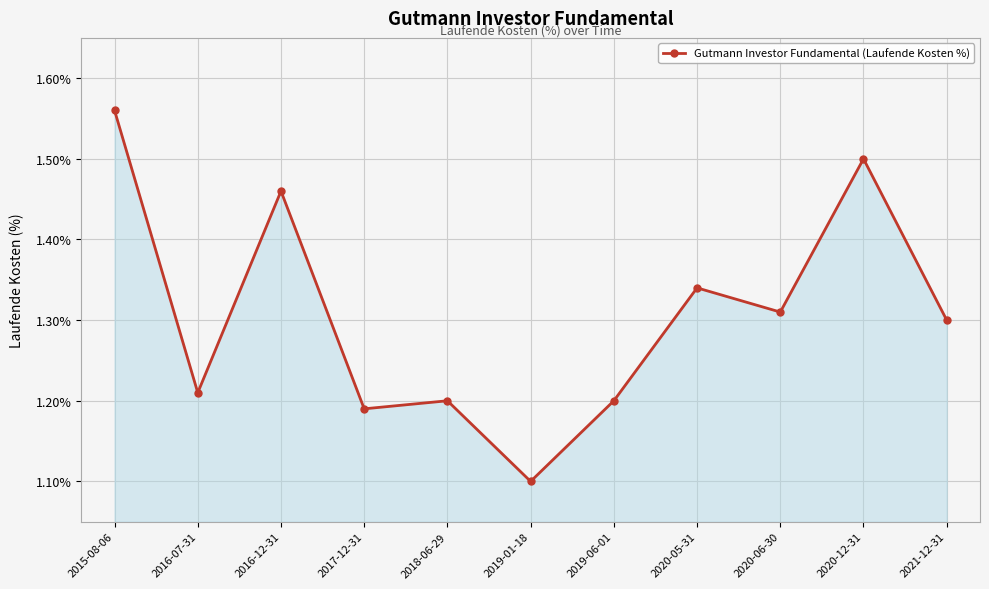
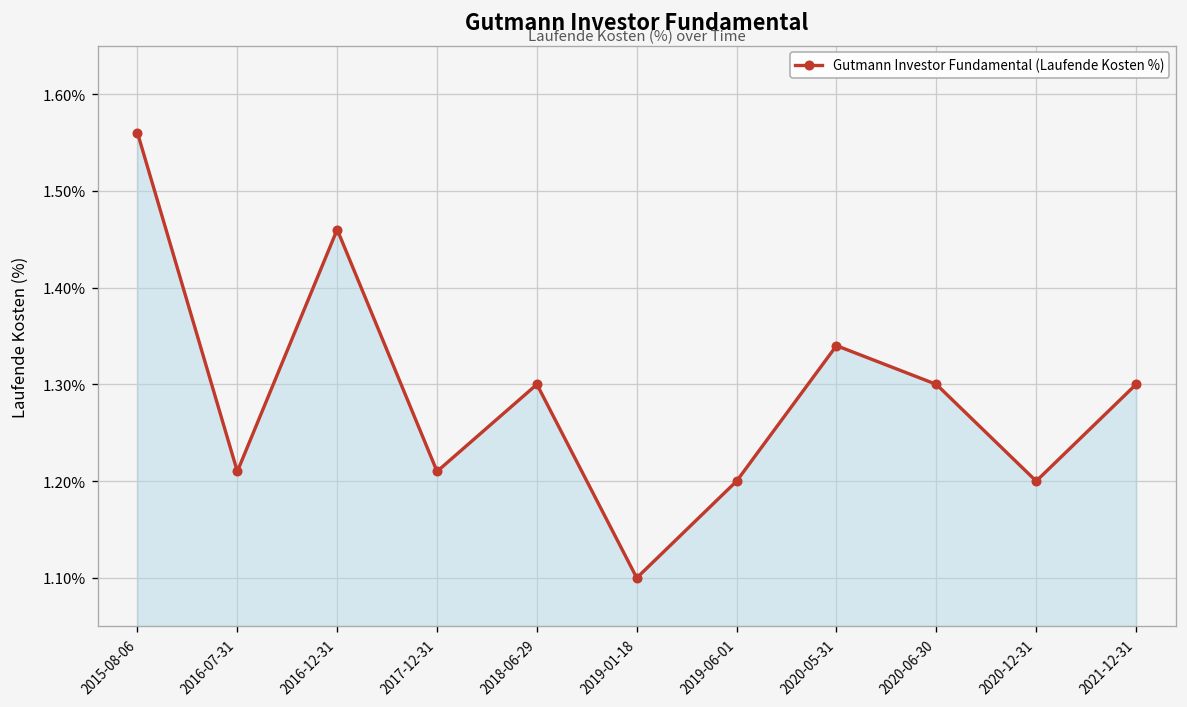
  {
    "2015-08-06": "1.56%",
    "2016-07-31": "1.21%",
    "2016-12-31": "1.46%",
-   "2017-12-31": "1.19%",
-   "2018-06-29": "1.2%",
+   "2017-12-31": "1.21%",
+   "2018-06-29": "1.3%",
    "2019-01-18": "1.10%",
    "2019-06-01": "1.20%",
    "2020-05-31": "1.34%",
-   "2020-06-30": "1.31%",
-   "2020-12-31": "1.5%",
+   "2020-06-30": "1.30%",
+   "2020-12-31": "1.2%",
    "2021-12-31": "1.30%"
  }
